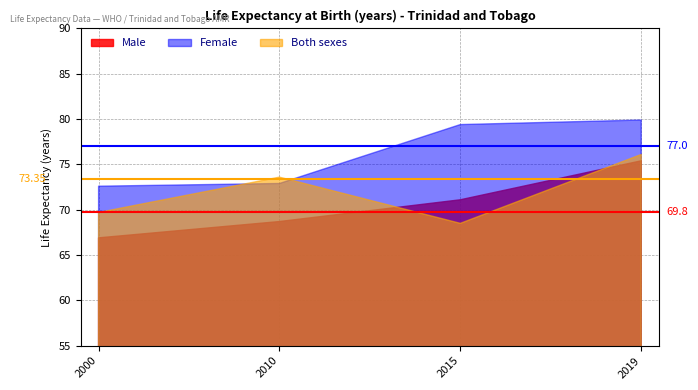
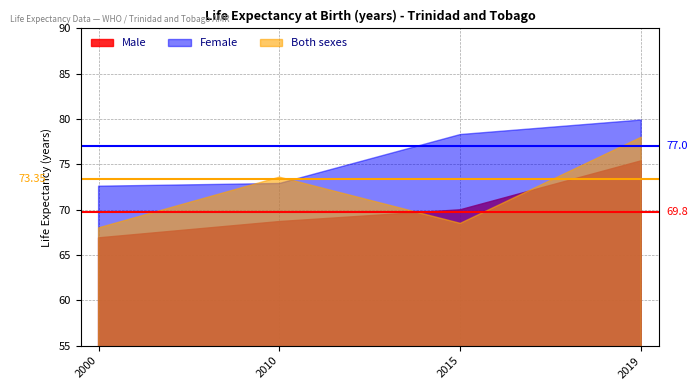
  {
    "Male": {
      "2000": 67,
      "2010": 69,
-     "2015": 71,
+     "2015": 70,
      "2019": 75
    },
    "Female": {
      "2000": 73,
      "2010": 73,
-     "2015": 79,
+     "2015": 78,
      "2019": 80
    },
    "Both sexes": {
-     "2000": 70,
+     "2000": 68,
      "2010": 74,
      "2015": 69,
-     "2019": 76
+     "2019": 78
    }
  }
